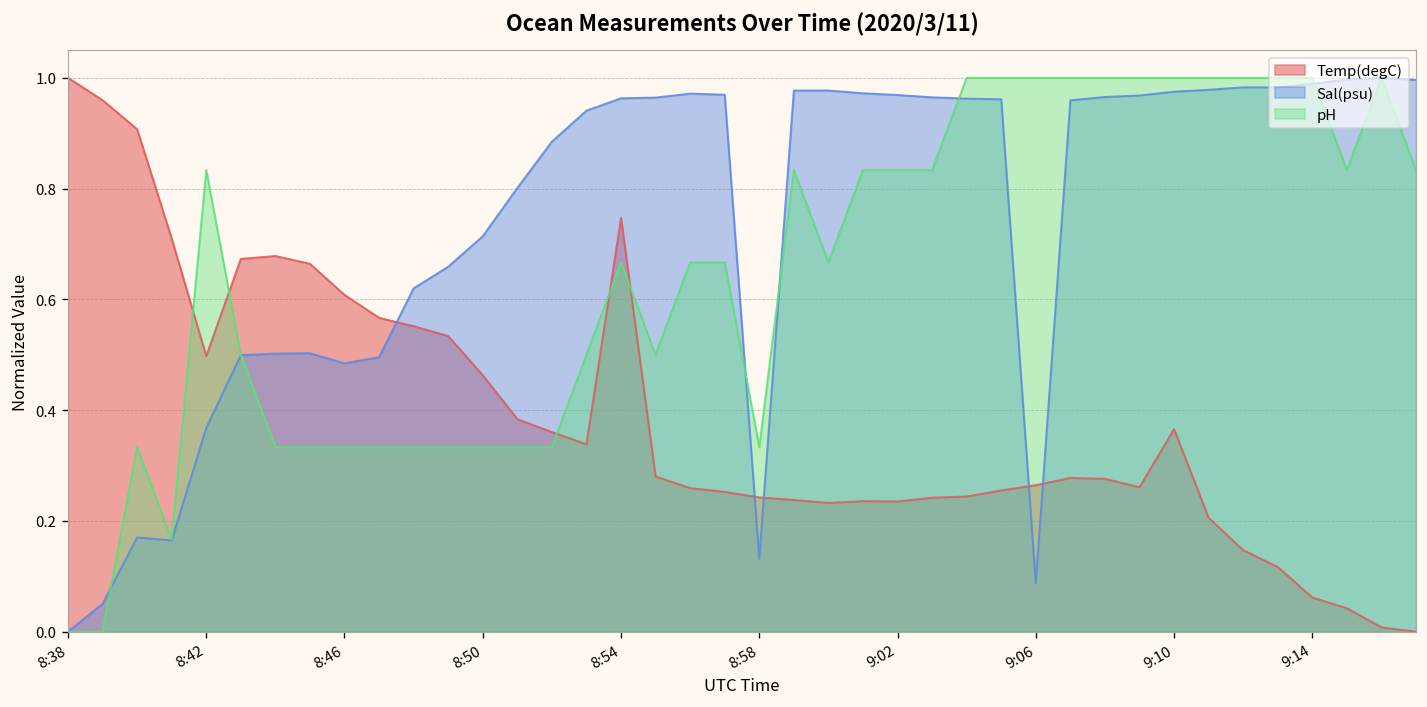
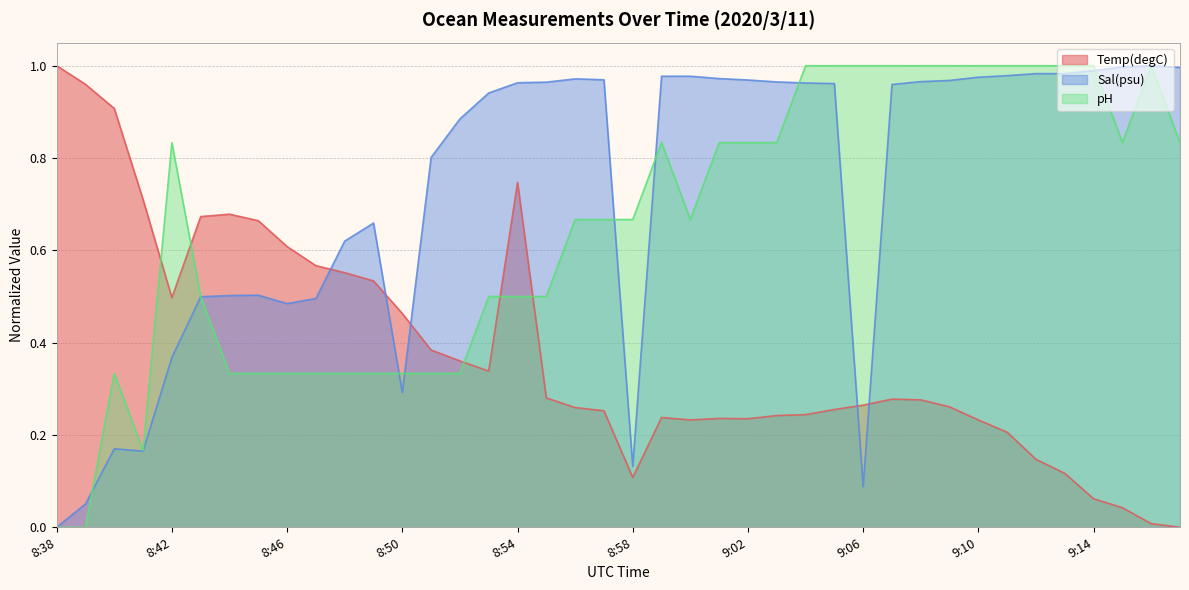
  {
    "Temp(degC)": {
      "8:38": 1.00,
      "8:42": 0.50,
      "8:46": 0.61,
      "8:50": 0.46,
      "8:54": 0.75,
-     "8:58": 0.24,
+     "8:58": 0.11,
      "9:02": 0.24,
      "9:06": 0.26,
-     "9:10": 0.37,
+     "9:10": 0.23,
      "9:14": 0.06
    },
    "Sal(psu)": {
      "8:42": 0.37,
      "8:46": 0.48,
-     "8:50": 0.71,
+     "8:50": 0.29,
      "8:54": 0.96,
      "8:58": 0.13,
      "9:02": 0.97,
      "9:06": 0.09,
      "9:10": 0.98
    },
    "pH": {
      "8:42": 0.83,
      "8:46": 0.33,
      "8:50": 0.33,
-     "8:54": 0.67,
-     "8:58": 0.33,
+     "8:54": 0.50,
+     "8:58": 0.67,
      "9:02": 0.83,
      "9:06": 1.00,
      "9:10": 1.00
    }
  }
